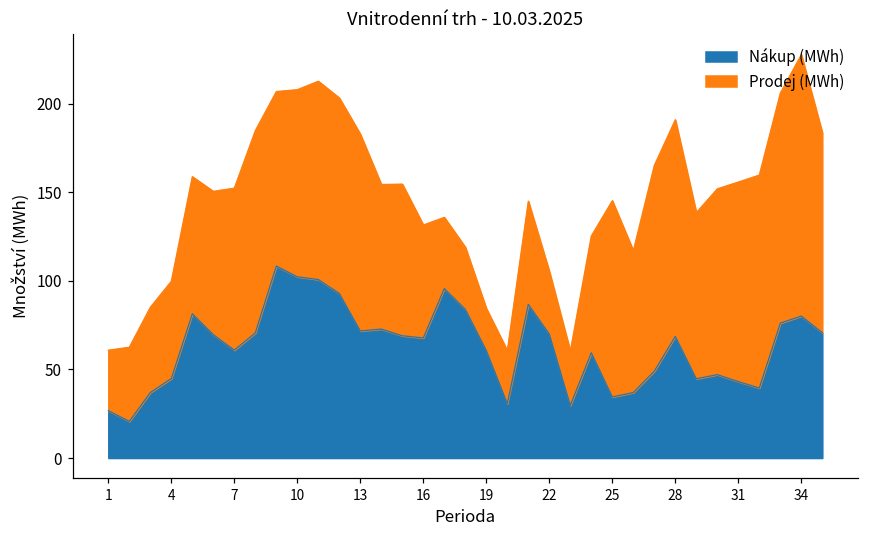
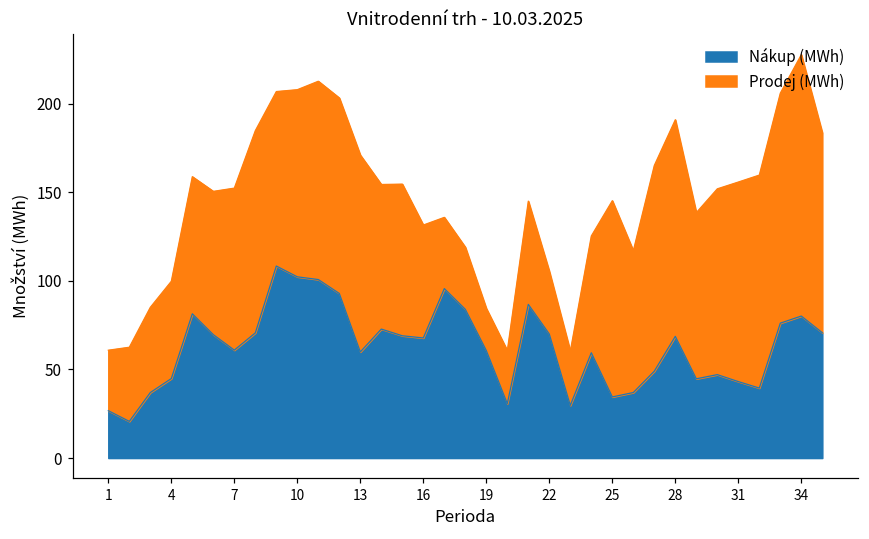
  {
    "Nákup (MWh)": {
      "1": 27,
      "4": 45,
      "7": 61,
      "10": 102,
-     "13": 72,
+     "13": 60,
      "16": 68,
      "19": 61,
      "22": 70,
      "25": 34,
      "28": 69,
      "31": 43,
      "34": 80
    },
    "Prodej (MWh)": {
      "1": 34,
      "4": 55,
      "7": 91,
      "10": 106,
      "13": 111,
      "16": 64,
      "19": 24,
      "22": 35,
      "25": 111,
      "28": 122,
      "31": 113,
      "34": 147
    }
  }
